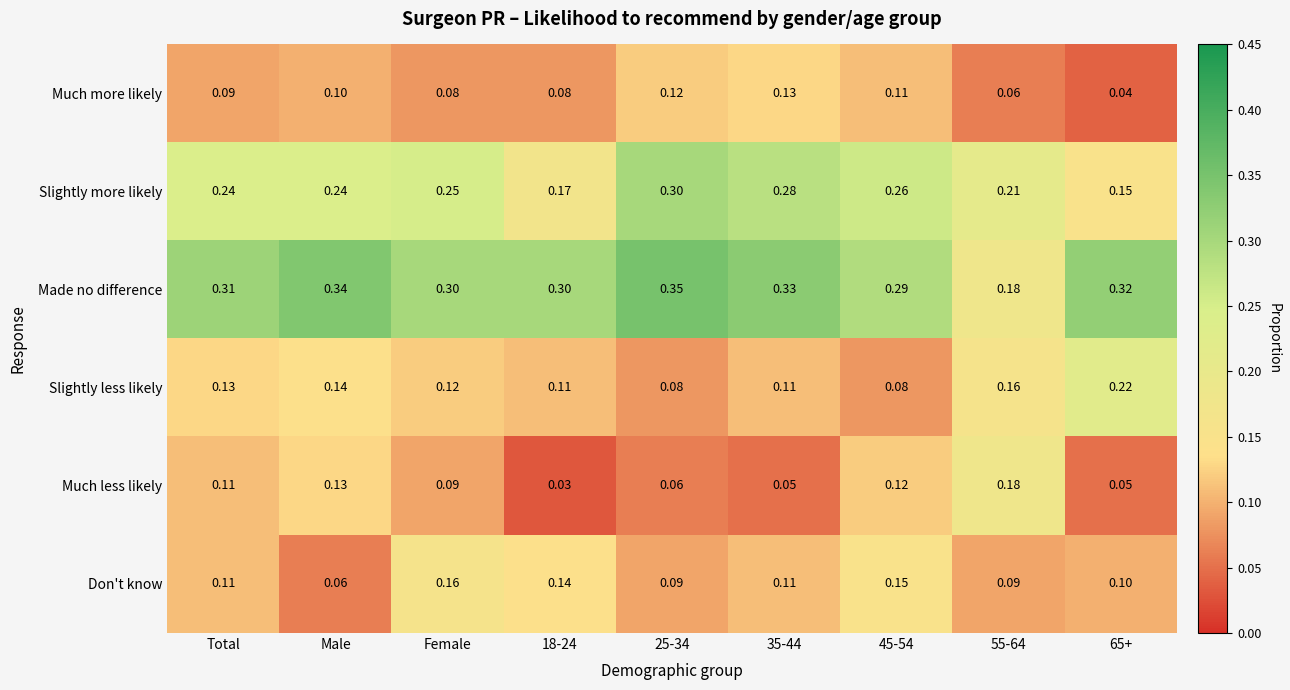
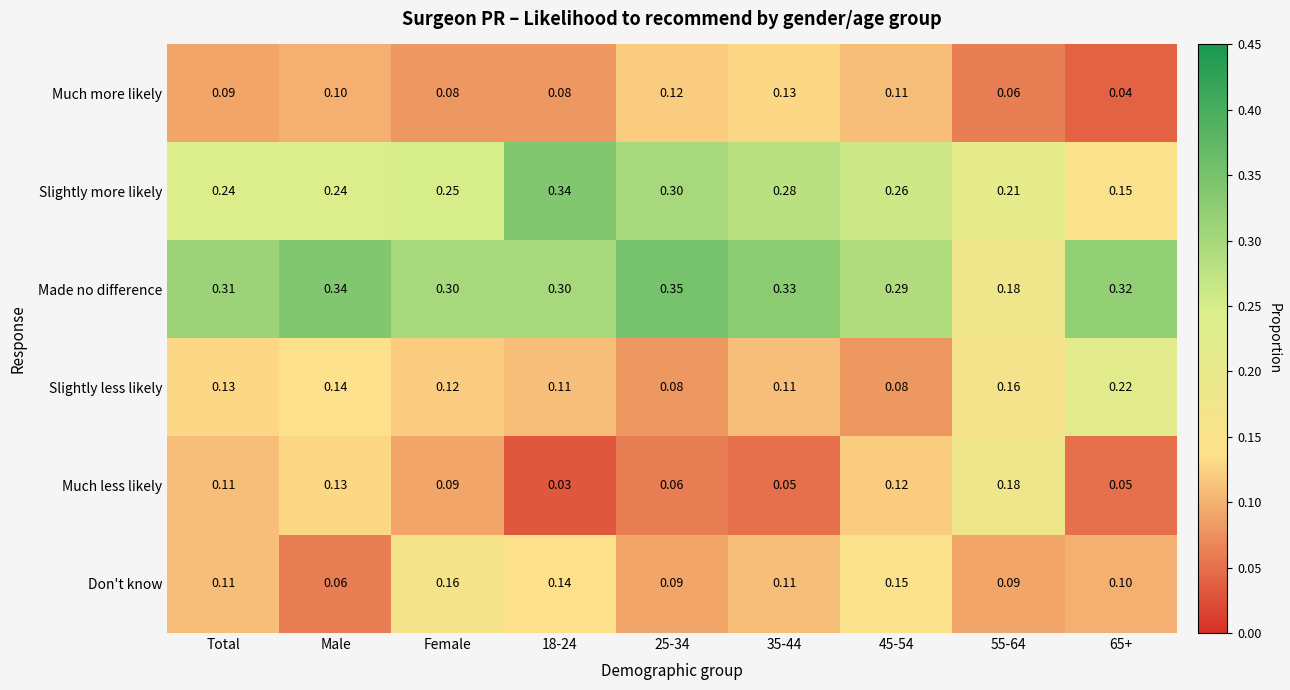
  {
    "Much more likely": {
      "Total": 0.09,
      "Male": 0.10,
      "Female": 0.08,
      "18-24": 0.08,
      "25-34": 0.12,
      "35-44": 0.13,
      "45-54": 0.11,
      "55-64": 0.06,
      "65+": 0.04
    },
    "Slightly more likely": {
      "Total": 0.24,
      "Male": 0.24,
      "Female": 0.25,
-     "18-24": 0.17,
+     "18-24": 0.34,
      "25-34": 0.30,
      "35-44": 0.28,
      "45-54": 0.26,
      "55-64": 0.21,
      "65+": 0.15
    },
    "Made no difference": {
      "Total": 0.31,
      "Male": 0.34,
      "Female": 0.30,
      "18-24": 0.30,
      "25-34": 0.35,
      "35-44": 0.33,
      "45-54": 0.29,
      "55-64": 0.18,
      "65+": 0.32
    },
    "Slightly less likely": {
      "Total": 0.13,
      "Male": 0.14,
      "Female": 0.12,
      "18-24": 0.11,
      "25-34": 0.08,
      "35-44": 0.11,
      "45-54": 0.08,
      "55-64": 0.16,
      "65+": 0.22
    },
    "Much less likely": {
      "Total": 0.11,
      "Male": 0.13,
      "Female": 0.09,
      "18-24": 0.03,
      "25-34": 0.06,
      "35-44": 0.05,
      "45-54": 0.12,
      "55-64": 0.18,
      "65+": 0.05
    },
    "Don't know": {
      "Total": 0.11,
      "Male": 0.06,
      "Female": 0.16,
      "18-24": 0.14,
      "25-34": 0.09,
      "35-44": 0.11,
      "45-54": 0.15,
      "55-64": 0.09,
      "65+": 0.10
    }
  }
